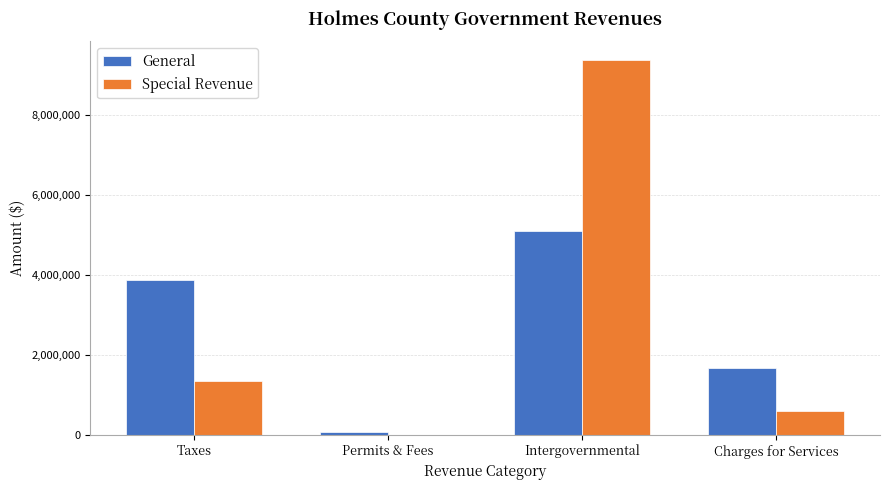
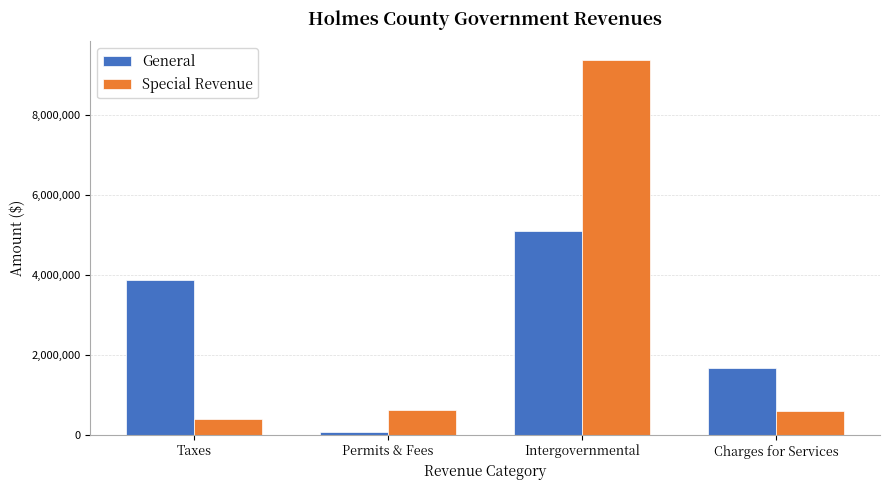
  {
    "General": {
      "Taxes": "3,900,000",
      "Permits & Fees": "100,000",
      "Intergovernmental": "5,100,000",
      "Charges for Services": "1,700,000"
    },
    "Special Revenue": {
-     "Taxes": "1,400,000",
-     "Permits & Fees": "0",
+     "Taxes": "400,000",
+     "Permits & Fees": "600,000",
      "Intergovernmental": "9,400,000",
      "Charges for Services": "600,000"
    }
  }
